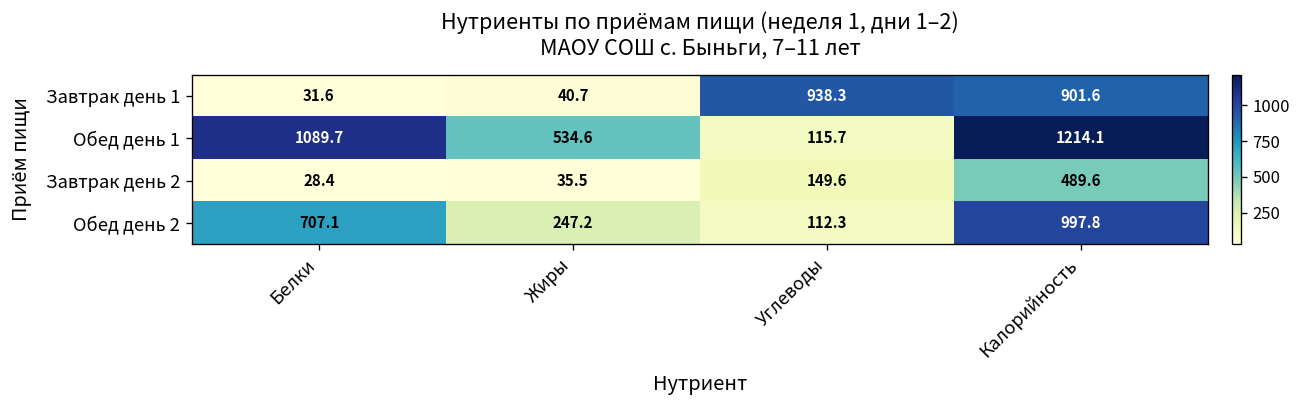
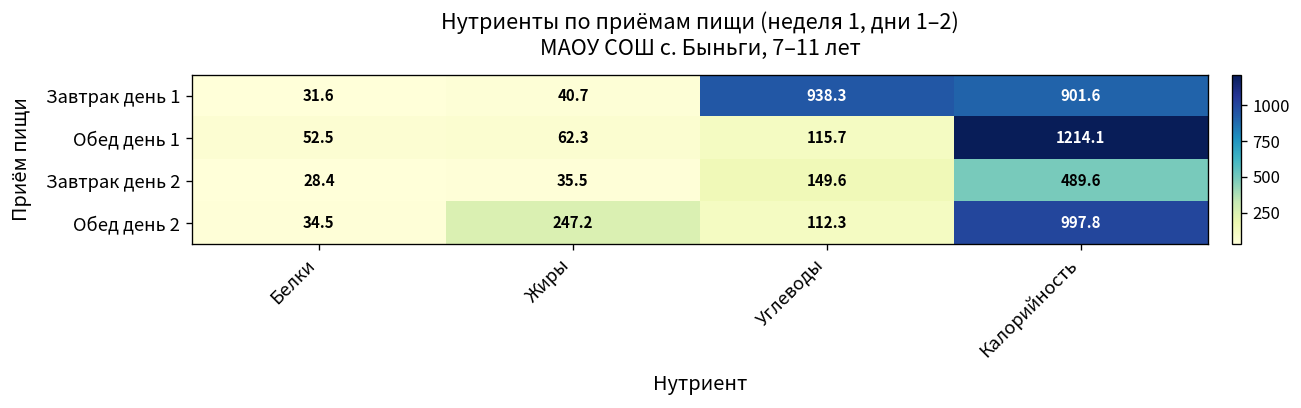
  {
    "Завтрак день 1": {
      "Белки": 31.6,
      "Жиры": 40.7,
      "Углеводы": 938.3,
      "Калорийность": 901.6
    },
    "Обед день 1": {
-     "Белки": 1089.7,
-     "Жиры": 534.6,
+     "Белки": 52.5,
+     "Жиры": 62.3,
      "Углеводы": 115.7,
      "Калорийность": 1214.1
    },
    "Завтрак день 2": {
      "Белки": 28.4,
      "Жиры": 35.5,
      "Углеводы": 149.6,
      "Калорийность": 489.6
    },
    "Обед день 2": {
-     "Белки": 707.1,
+     "Белки": 34.5,
      "Жиры": 247.2,
      "Углеводы": 112.3,
      "Калорийность": 997.8
    }
  }
